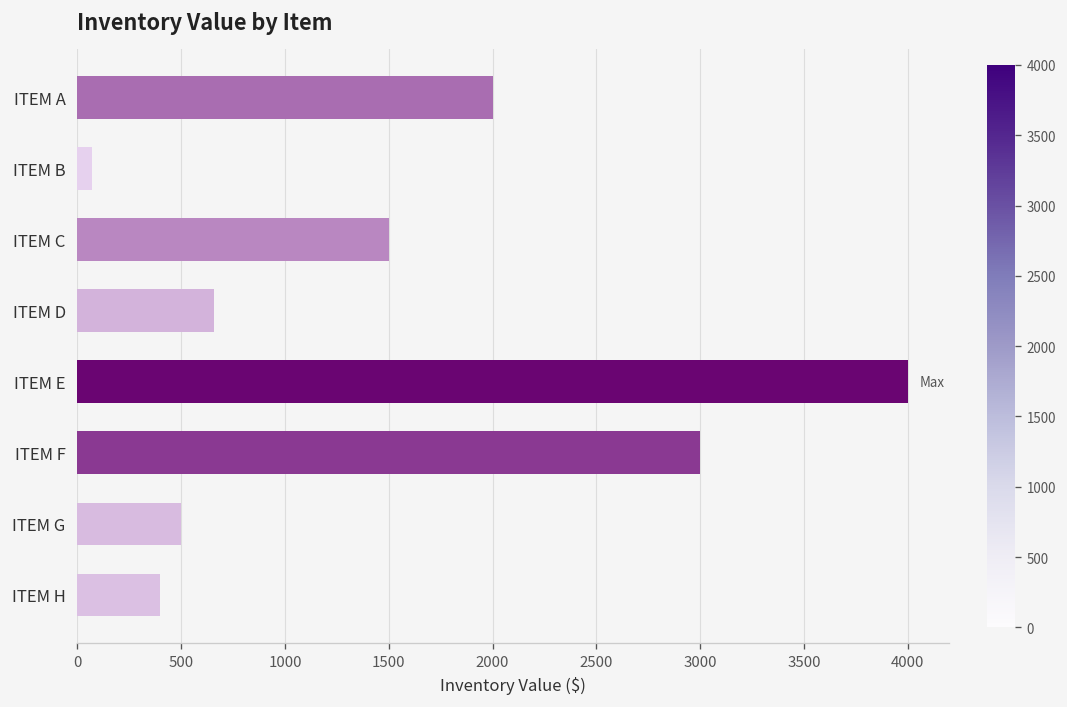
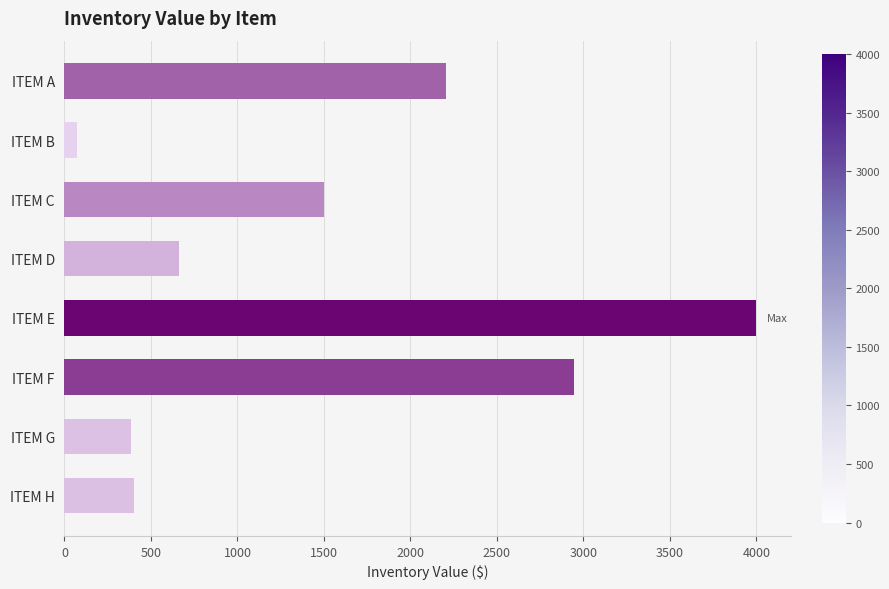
  {
-   "ITEM A": 2000,
+   "ITEM A": 2210,
    "ITEM B": 70,
    "ITEM C": 1500,
    "ITEM D": 660,
    "ITEM E": 4000,
-   "ITEM F": 3000,
-   "ITEM G": 500,
+   "ITEM F": 2950,
+   "ITEM G": 380,
    "ITEM H": 400
  }
